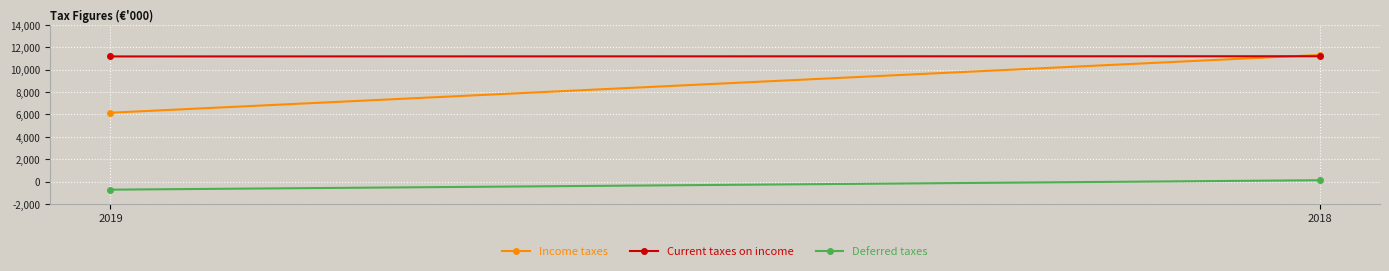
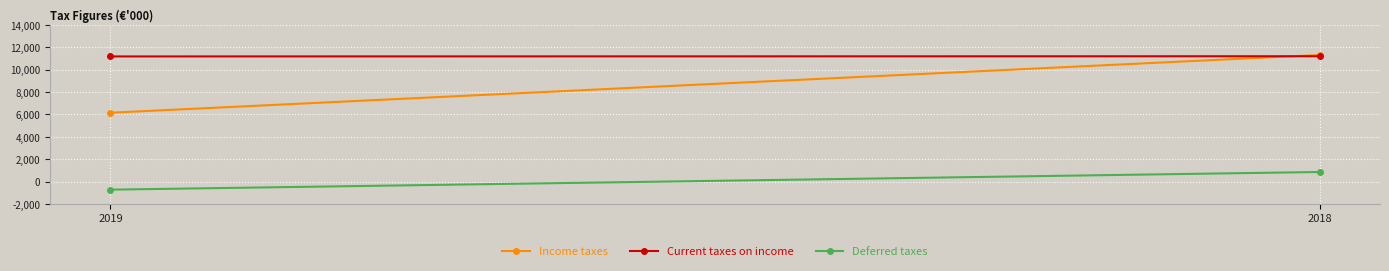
  {
    "Income taxes": {
      "2019": "6,200"
    },
    "Current taxes on income": {
      "2019": "11,200"
    },
    "Deferred taxes": {
      "2019": "-700",
-     "2018": "100"
+     "2018": "900"
    }
  }
